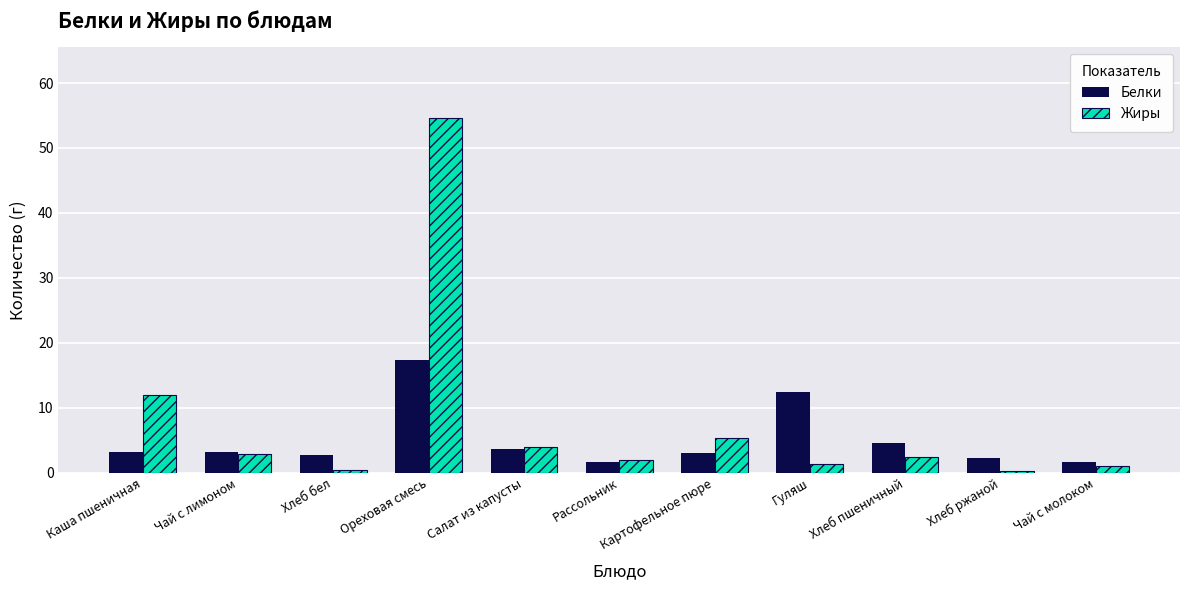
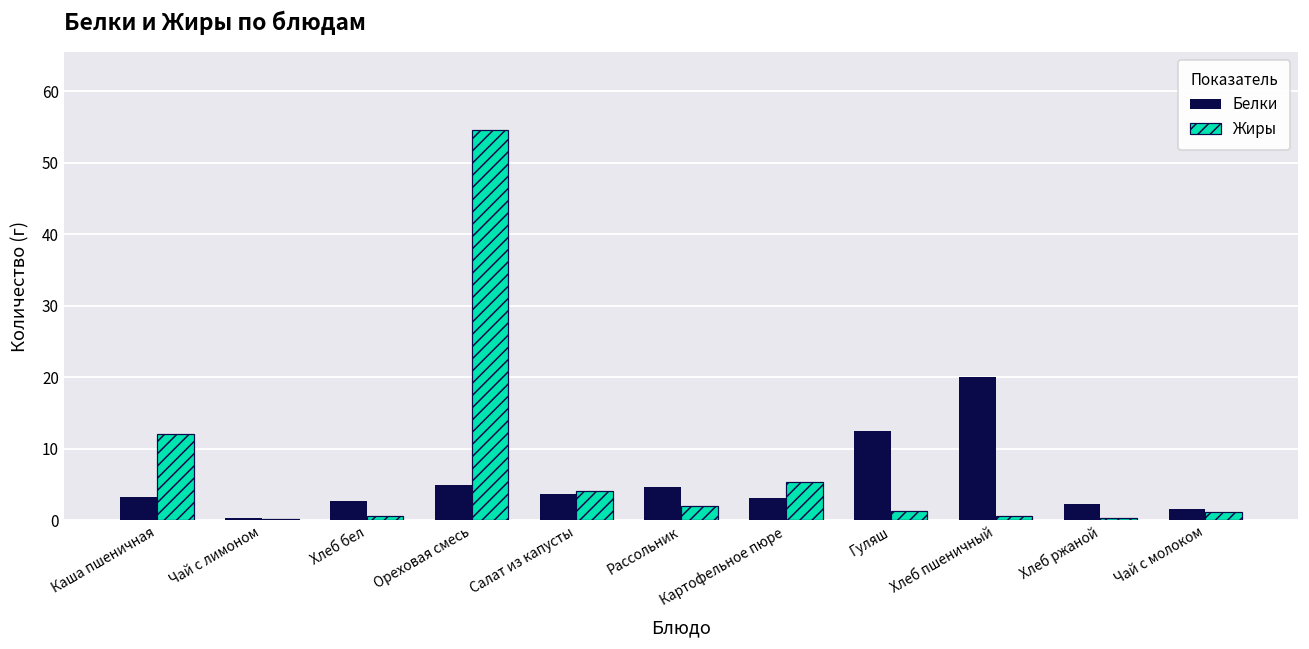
  {
    "Белки": {
      "Каша пшеничная": 3,
-     "Чай с лимоном": 3,
+     "Чай с лимоном": 0,
      "Хлеб бел": 3,
-     "Ореховая смесь": 17,
+     "Ореховая смесь": 5,
      "Салат из капусты": 4,
-     "Рассольник": 2,
+     "Рассольник": 5,
      "Картофельное пюре": 3,
      "Гуляш": 12,
-     "Хлеб пшеничный": 5,
+     "Хлеб пшеничный": 20,
      "Хлеб ржаной": 2,
      "Чай с молоком": 2
    },
    "Жиры": {
      "Каша пшеничная": 12,
-     "Чай с лимоном": 3,
+     "Чай с лимоном": 0,
      "Хлеб бел": 1,
      "Ореховая смесь": 55,
      "Салат из капусты": 4,
      "Рассольник": 2,
      "Картофельное пюре": 5,
      "Гуляш": 1,
-     "Хлеб пшеничный": 2,
+     "Хлеб пшеничный": 1,
      "Чай с молоком": 1
    }
  }
